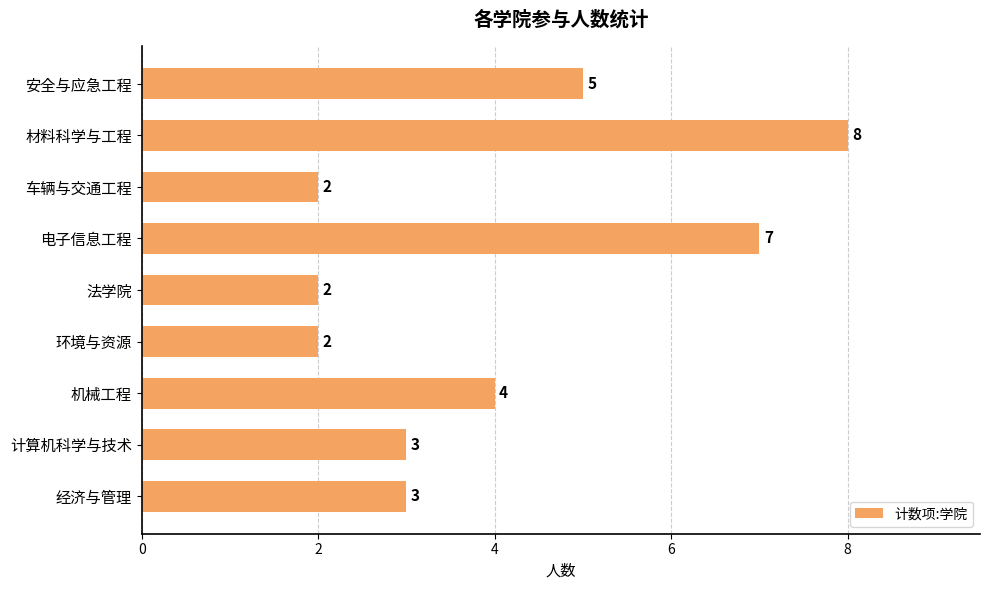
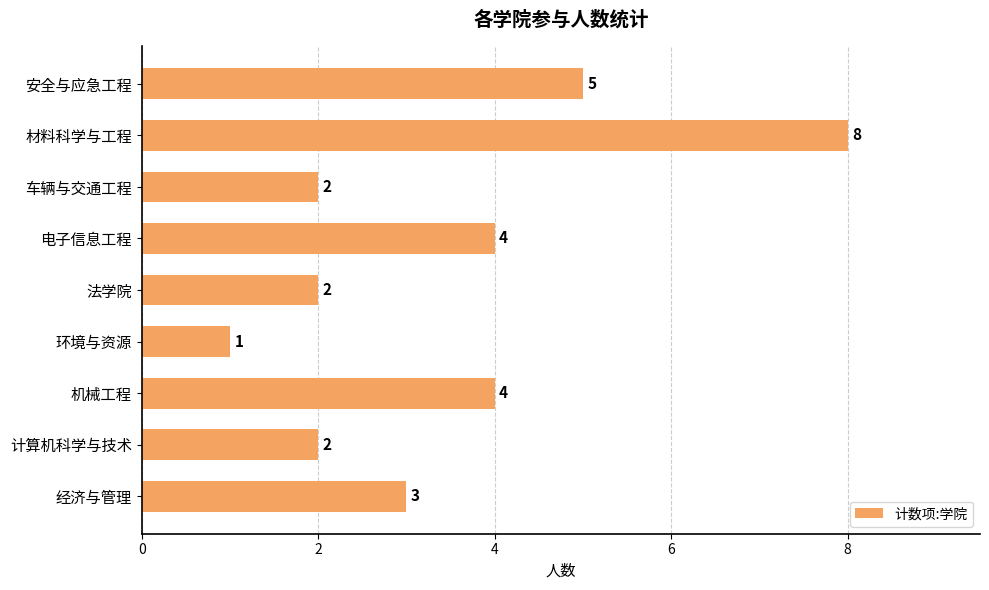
  {
    "安全与应急工程": 5,
    "材料科学与工程": 8,
    "车辆与交通工程": 2,
-   "电子信息工程": 7,
+   "电子信息工程": 4,
    "法学院": 2,
-   "环境与资源": 2,
+   "环境与资源": 1,
    "机械工程": 4,
-   "计算机科学与技术": 3,
+   "计算机科学与技术": 2,
    "经济与管理": 3
  }
